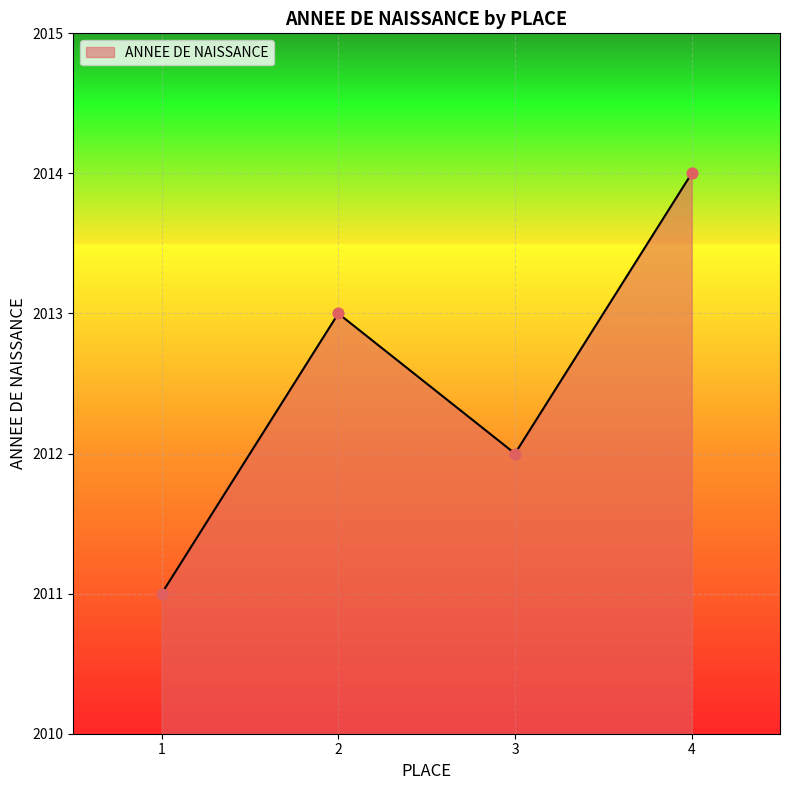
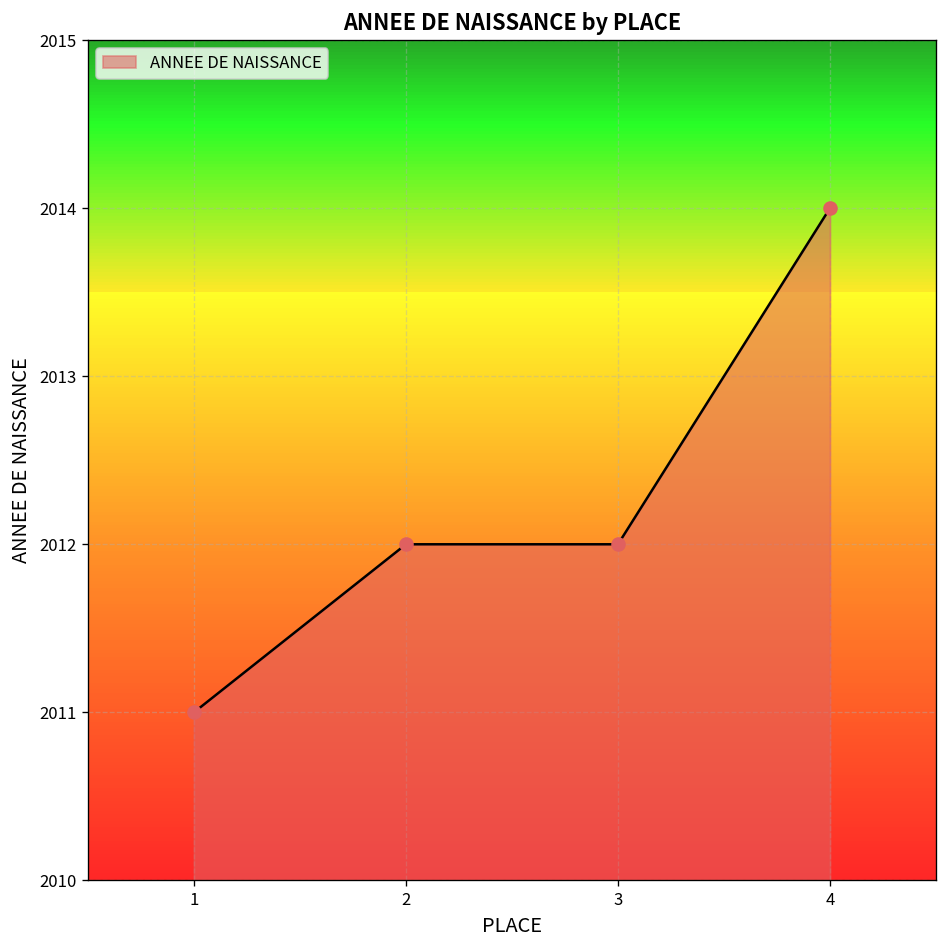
  {
    "1": 2011,
-   "2": 2013,
+   "2": 2012,
    "3": 2012,
    "4": 2014
  }
